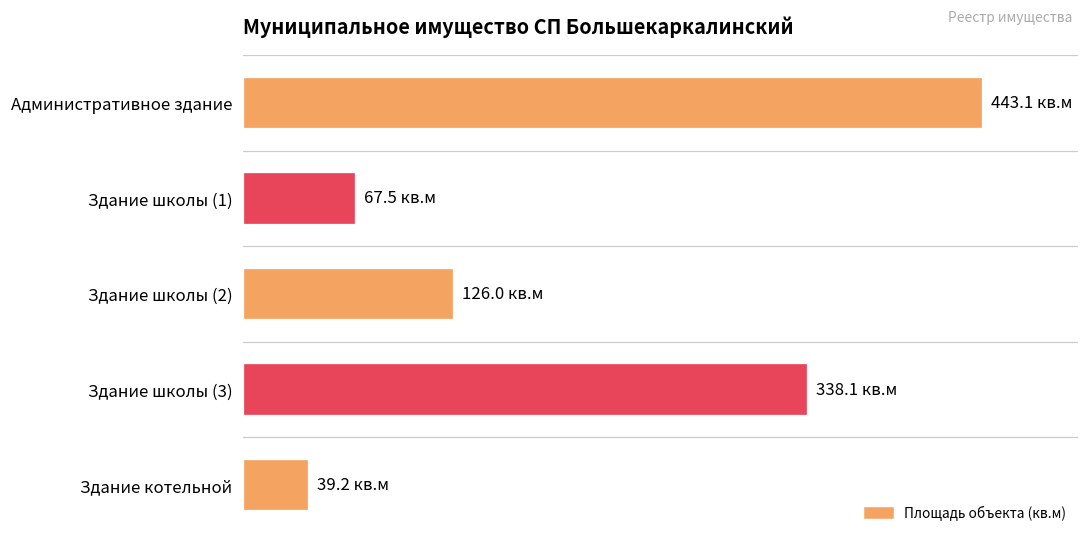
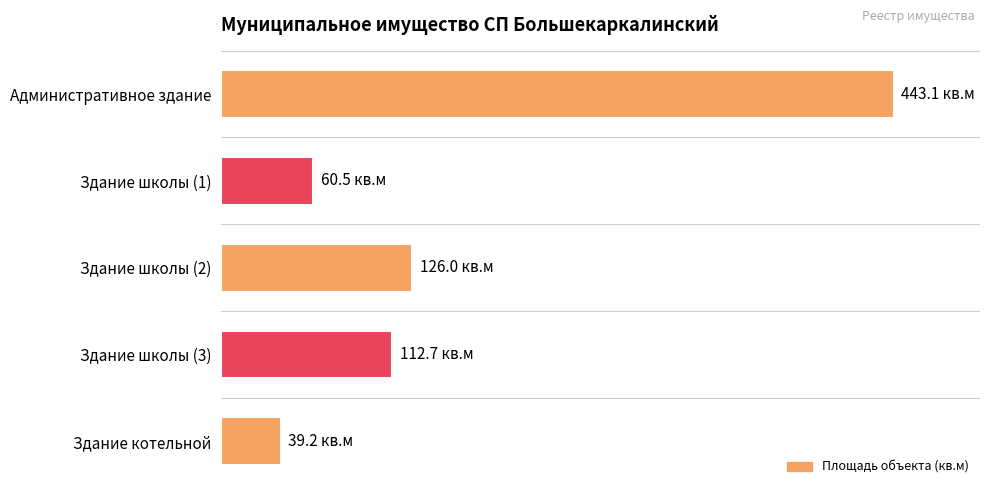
  {
    "Административное здание": 443.1,
-   "Здание школы (1)": 67.5,
+   "Здание школы (1)": 60.5,
    "Здание школы (2)": 126.0,
-   "Здание школы (3)": 338.1,
+   "Здание школы (3)": 112.7,
    "Здание котельной": 39.2
  }
